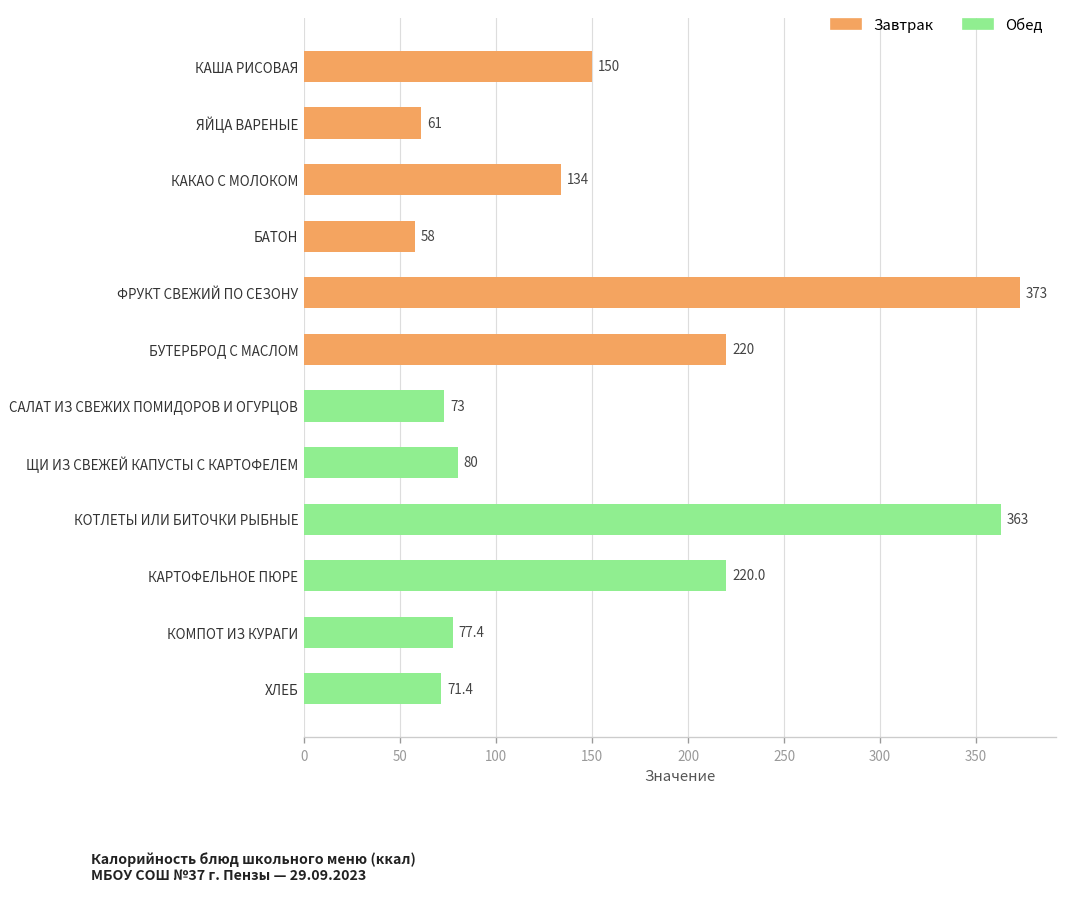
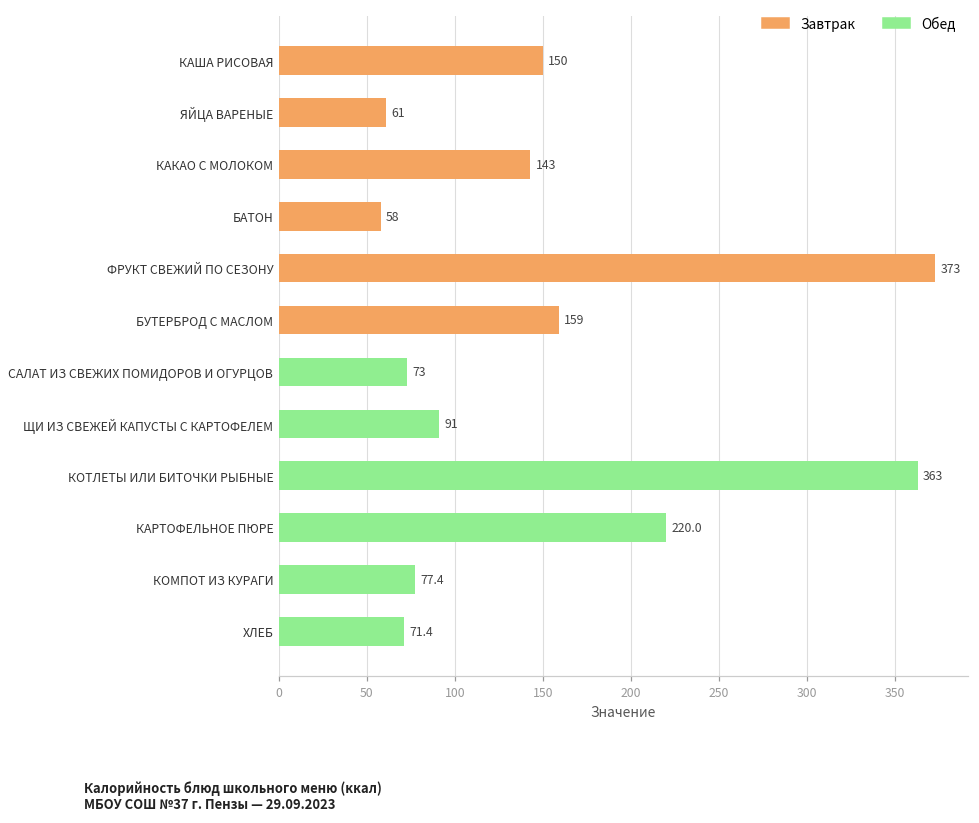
  {
    "КАША РИСОВАЯ": 150,
    "ЯЙЦА ВАРЕНЫЕ": 61,
-   "КАКАО С МОЛОКОМ": 134,
+   "КАКАО С МОЛОКОМ": 143,
    "БАТОН": 58,
    "ФРУКТ СВЕЖИЙ ПО СЕЗОНУ": 373,
-   "БУТЕРБРОД С МАСЛОМ": 220,
+   "БУТЕРБРОД С МАСЛОМ": 159,
    "САЛАТ ИЗ СВЕЖИХ ПОМИДОРОВ И ОГУРЦОВ": 73,
-   "ЩИ ИЗ СВЕЖЕЙ КАПУСТЫ С КАРТОФЕЛЕМ": 80,
+   "ЩИ ИЗ СВЕЖЕЙ КАПУСТЫ С КАРТОФЕЛЕМ": 91,
    "КОТЛЕТЫ ИЛИ БИТОЧКИ РЫБНЫЕ": 363,
    "КАРТОФЕЛЬНОЕ ПЮРЕ": 220.0,
    "КОМПОТ ИЗ КУРАГИ": 77.4,
    "ХЛЕБ": 71.4
  }
